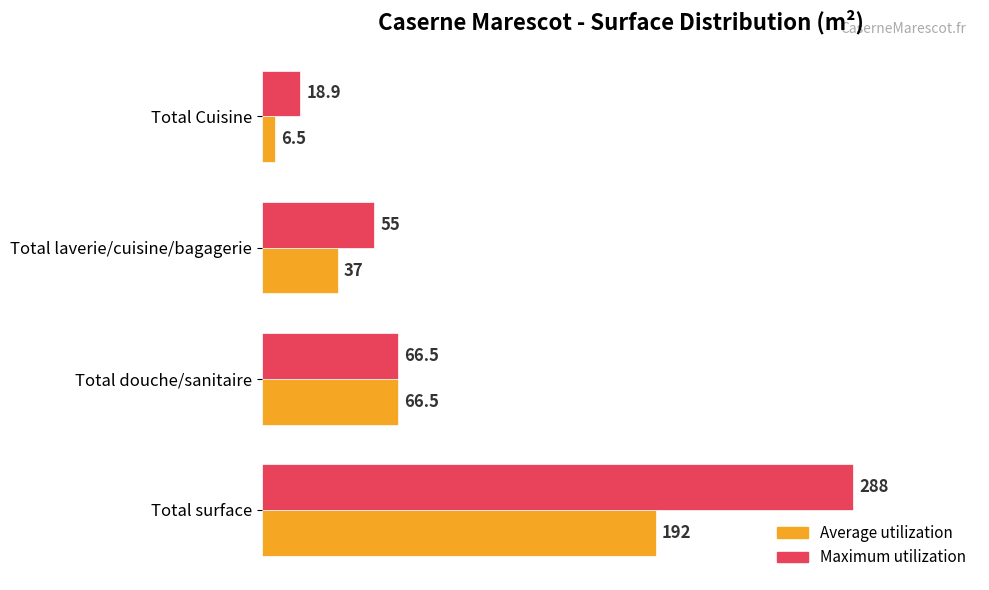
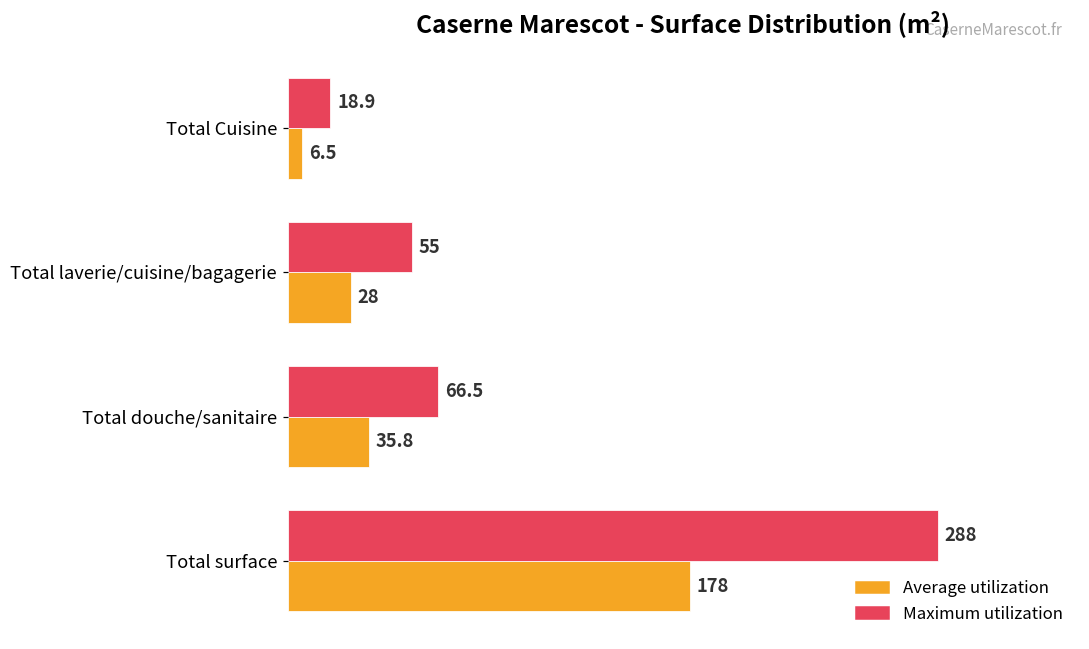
  {
    "Average utilization": {
      "Total Cuisine": 6.5,
-     "Total laverie/cuisine/bagagerie": 37,
-     "Total douche/sanitaire": 66.5,
-     "Total surface": 192
+     "Total laverie/cuisine/bagagerie": 28,
+     "Total douche/sanitaire": 35.8,
+     "Total surface": 178
    },
    "Maximum utilization": {
      "Total Cuisine": 18.9,
      "Total laverie/cuisine/bagagerie": 55,
      "Total douche/sanitaire": 66.5,
      "Total surface": 288
    }
  }
